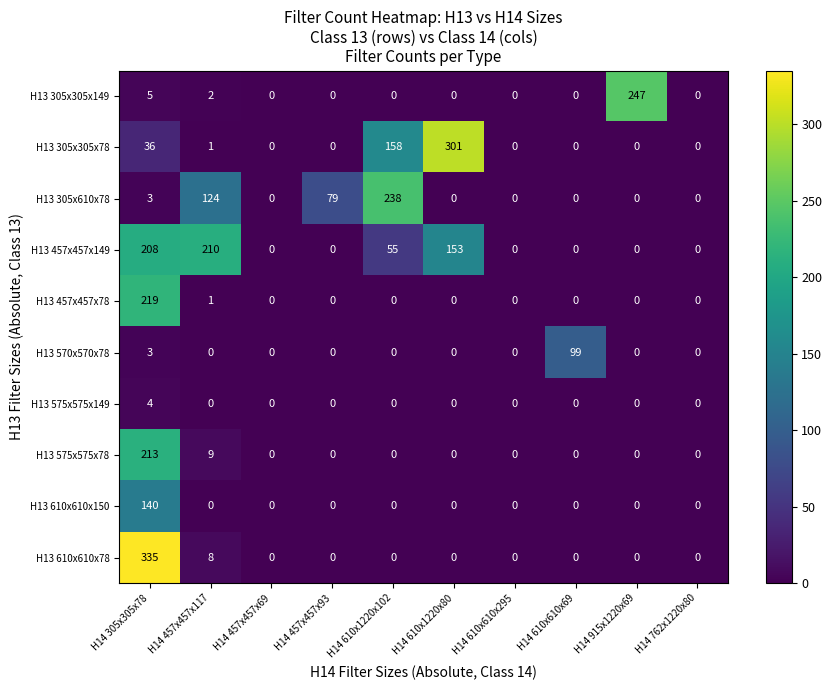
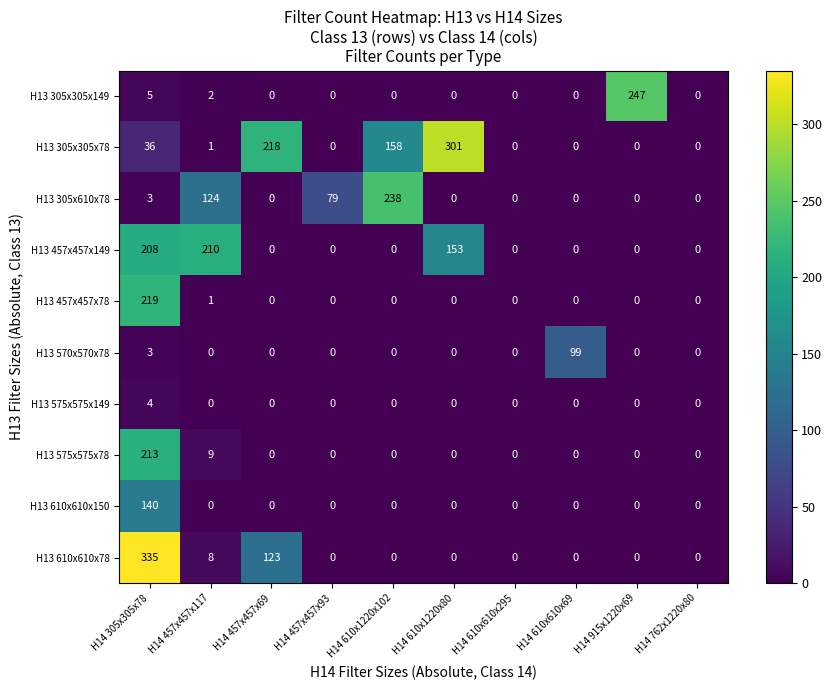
  {
    "H13 305x305x149": {
      "H14 305x305x78": 5,
      "H14 457x457x117": 2,
      "H14 457x457x69": 0,
      "H14 457x457x93": 0,
      "H14 610x1220x102": 0,
      "H14 610x1220x80": 0,
      "H14 610x610x295": 0,
      "H14 610x610x69": 0,
      "H14 915x1220x69": 247,
      "H14 762x1220x80": 0
    },
    "H13 305x305x78": {
      "H14 305x305x78": 36,
      "H14 457x457x117": 1,
-     "H14 457x457x69": 0,
+     "H14 457x457x69": 218,
      "H14 457x457x93": 0,
      "H14 610x1220x102": 158,
      "H14 610x1220x80": 301,
      "H14 610x610x295": 0,
      "H14 610x610x69": 0,
      "H14 915x1220x69": 0,
      "H14 762x1220x80": 0
    },
    "H13 305x610x78": {
      "H14 305x305x78": 3,
      "H14 457x457x117": 124,
      "H14 457x457x69": 0,
      "H14 457x457x93": 79,
      "H14 610x1220x102": 238,
      "H14 610x1220x80": 0,
      "H14 610x610x295": 0,
      "H14 610x610x69": 0,
      "H14 915x1220x69": 0,
      "H14 762x1220x80": 0
    },
    "H13 457x457x149": {
      "H14 305x305x78": 208,
      "H14 457x457x117": 210,
      "H14 457x457x69": 0,
      "H14 457x457x93": 0,
-     "H14 610x1220x102": 55,
+     "H14 610x1220x102": 0,
      "H14 610x1220x80": 153,
      "H14 610x610x295": 0,
      "H14 610x610x69": 0,
      "H14 915x1220x69": 0,
      "H14 762x1220x80": 0
    },
    "H13 457x457x78": {
      "H14 305x305x78": 219,
      "H14 457x457x117": 1,
      "H14 457x457x69": 0,
      "H14 457x457x93": 0,
      "H14 610x1220x102": 0,
      "H14 610x1220x80": 0,
      "H14 610x610x295": 0,
      "H14 610x610x69": 0,
      "H14 915x1220x69": 0,
      "H14 762x1220x80": 0
    },
    "H13 570x570x78": {
      "H14 305x305x78": 3,
      "H14 457x457x117": 0,
      "H14 457x457x69": 0,
      "H14 457x457x93": 0,
      "H14 610x1220x102": 0,
      "H14 610x1220x80": 0,
      "H14 610x610x295": 0,
      "H14 610x610x69": 99,
      "H14 915x1220x69": 0,
      "H14 762x1220x80": 0
    },
    "H13 575x575x149": {
      "H14 305x305x78": 4,
      "H14 457x457x117": 0,
      "H14 457x457x69": 0,
      "H14 457x457x93": 0,
      "H14 610x1220x102": 0,
      "H14 610x1220x80": 0,
      "H14 610x610x295": 0,
      "H14 610x610x69": 0,
      "H14 915x1220x69": 0,
      "H14 762x1220x80": 0
    },
    "H13 575x575x78": {
      "H14 305x305x78": 213,
      "H14 457x457x117": 9,
      "H14 457x457x69": 0,
      "H14 457x457x93": 0,
      "H14 610x1220x102": 0,
      "H14 610x1220x80": 0,
      "H14 610x610x295": 0,
      "H14 610x610x69": 0,
      "H14 915x1220x69": 0,
      "H14 762x1220x80": 0
    },
    "H13 610x610x150": {
      "H14 305x305x78": 140,
      "H14 457x457x117": 0,
      "H14 457x457x69": 0,
      "H14 457x457x93": 0,
      "H14 610x1220x102": 0,
      "H14 610x1220x80": 0,
      "H14 610x610x295": 0,
      "H14 610x610x69": 0,
      "H14 915x1220x69": 0,
      "H14 762x1220x80": 0
    },
    "H13 610x610x78": {
      "H14 305x305x78": 335,
      "H14 457x457x117": 8,
-     "H14 457x457x69": 0,
+     "H14 457x457x69": 123,
      "H14 457x457x93": 0,
      "H14 610x1220x102": 0,
      "H14 610x1220x80": 0,
      "H14 610x610x295": 0,
      "H14 610x610x69": 0,
      "H14 915x1220x69": 0,
      "H14 762x1220x80": 0
    }
  }
